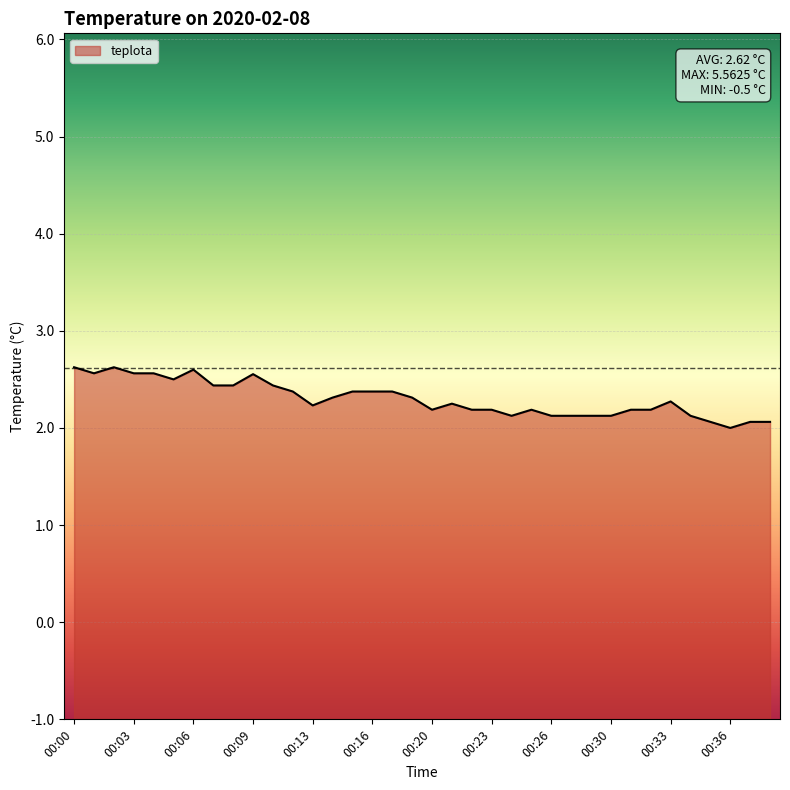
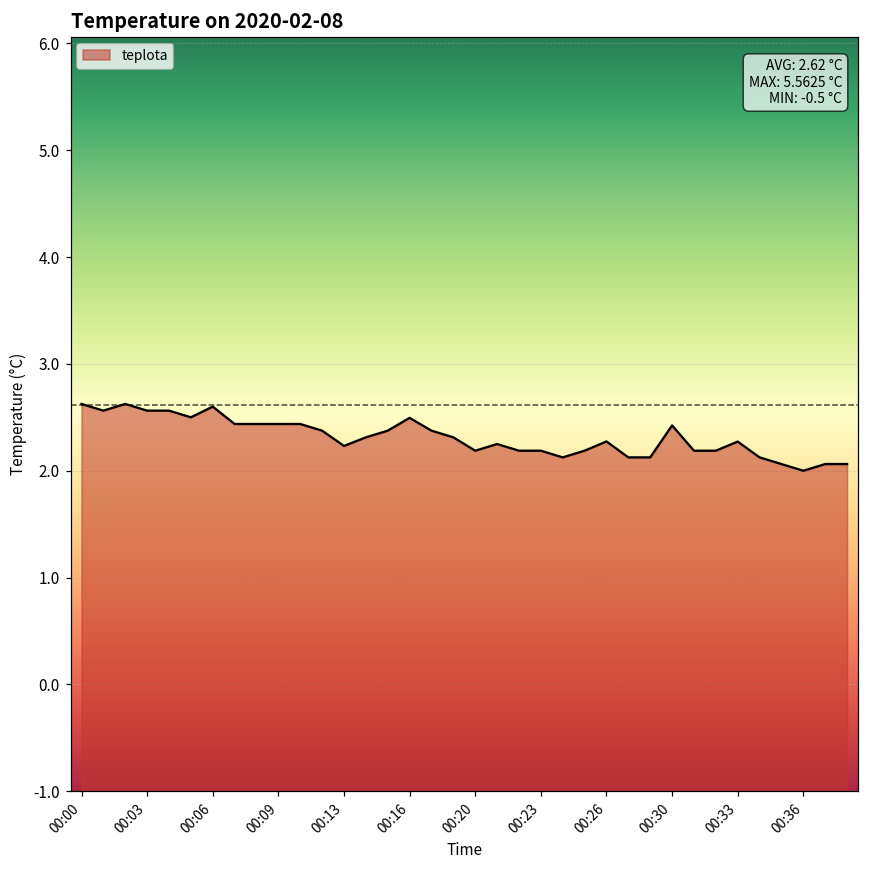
  {
    "00:00": 2.6,
    "00:03": 2.6,
    "00:06": 2.6,
-   "00:09": 2.6,
+   "00:09": 2.4,
    "00:13": 2.2,
-   "00:16": 2.4,
+   "00:16": 2.5,
    "00:23": 2.2,
-   "00:26": 2.1,
-   "00:30": 2.1,
+   "00:26": 2.3,
+   "00:30": 2.4,
    "00:33": 2.3,
    "00:36": 2.0
  }
